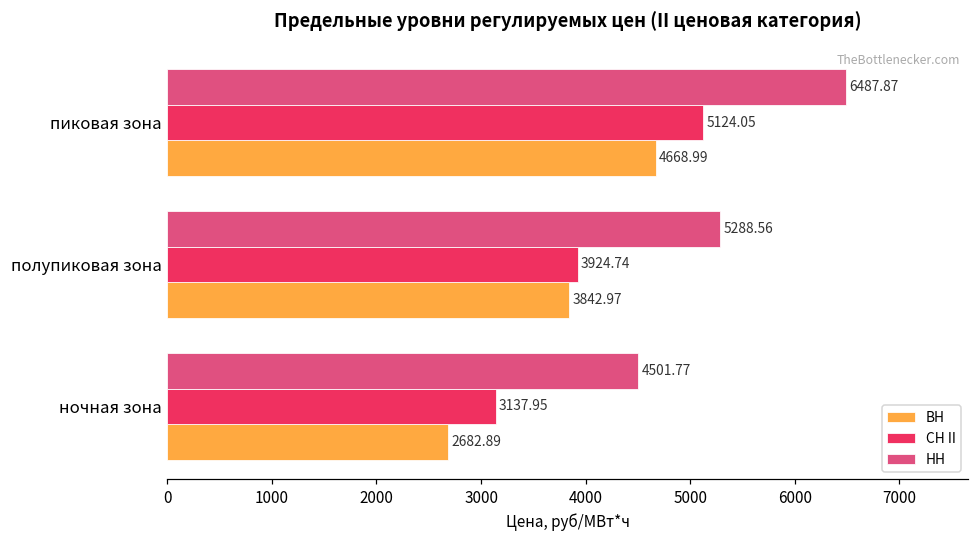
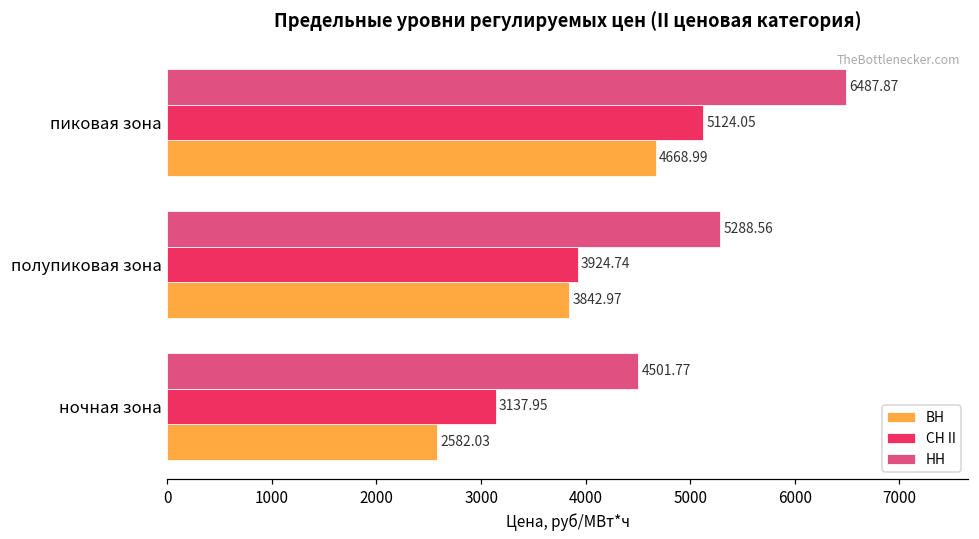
  {
    "ВН": {
      "пиковая зона": 4668.99,
      "полупиковая зона": 3842.97,
-     "ночная зона": 2682.89
+     "ночная зона": 2582.03
    }
  }
